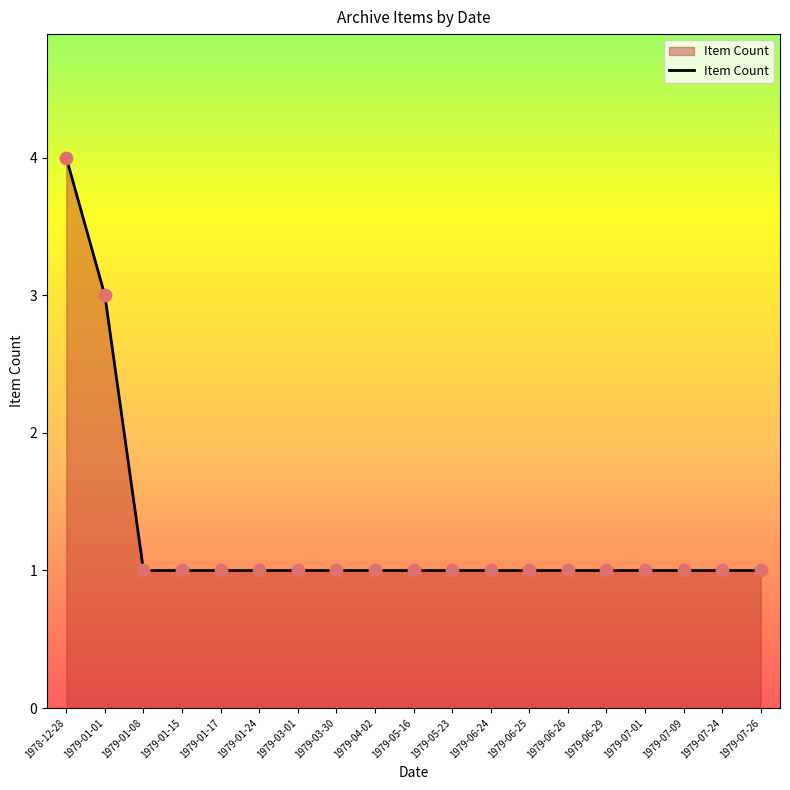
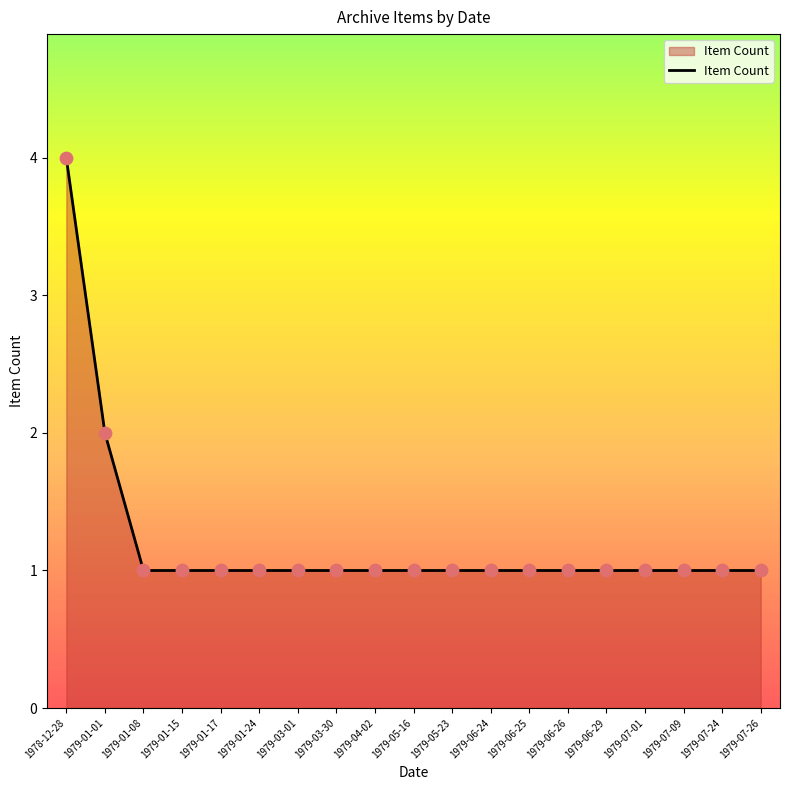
  {
    "1978-12-28": 4,
-   "1979-01-01": 3,
+   "1979-01-01": 2,
    "1979-01-08": 1,
    "1979-01-15": 1,
    "1979-01-17": 1,
    "1979-01-24": 1,
    "1979-03-01": 1,
    "1979-03-30": 1,
    "1979-04-02": 1,
    "1979-05-16": 1,
    "1979-05-23": 1,
    "1979-06-24": 1,
    "1979-06-25": 1,
    "1979-06-26": 1,
    "1979-06-29": 1,
    "1979-07-01": 1,
    "1979-07-09": 1,
    "1979-07-24": 1,
    "1979-07-26": 1
  }
